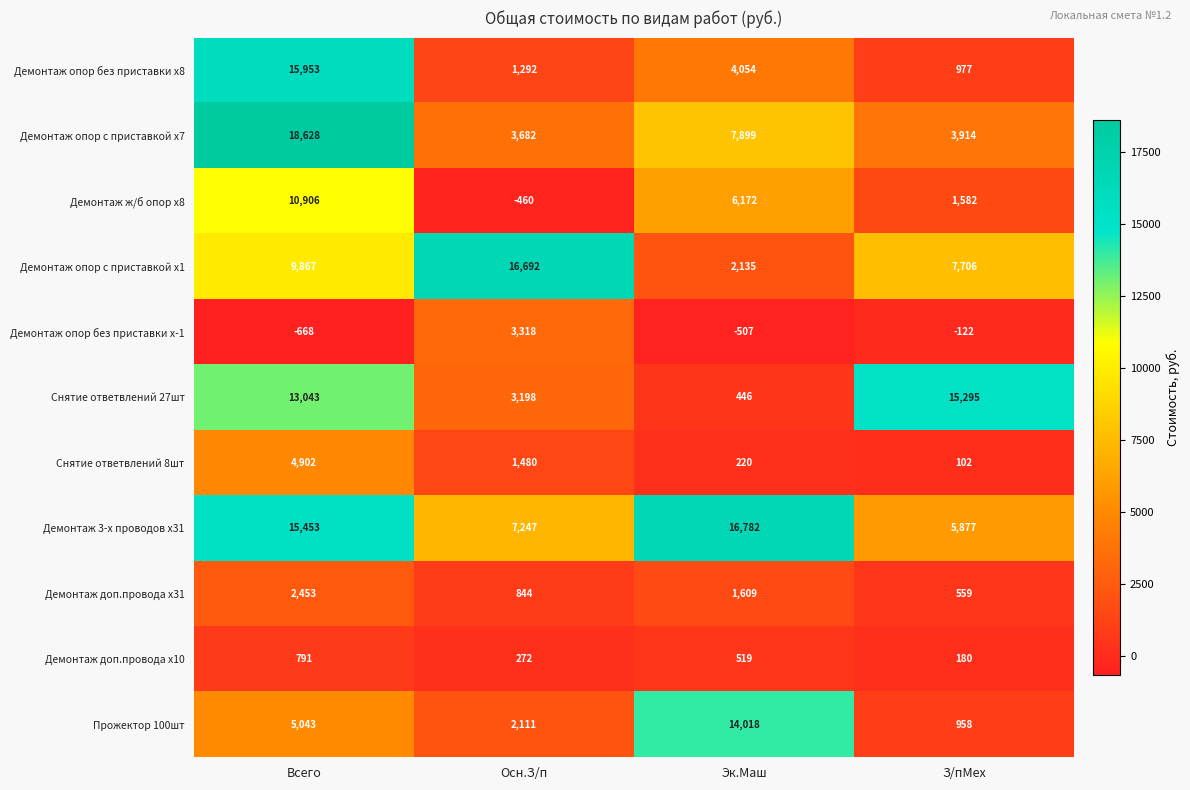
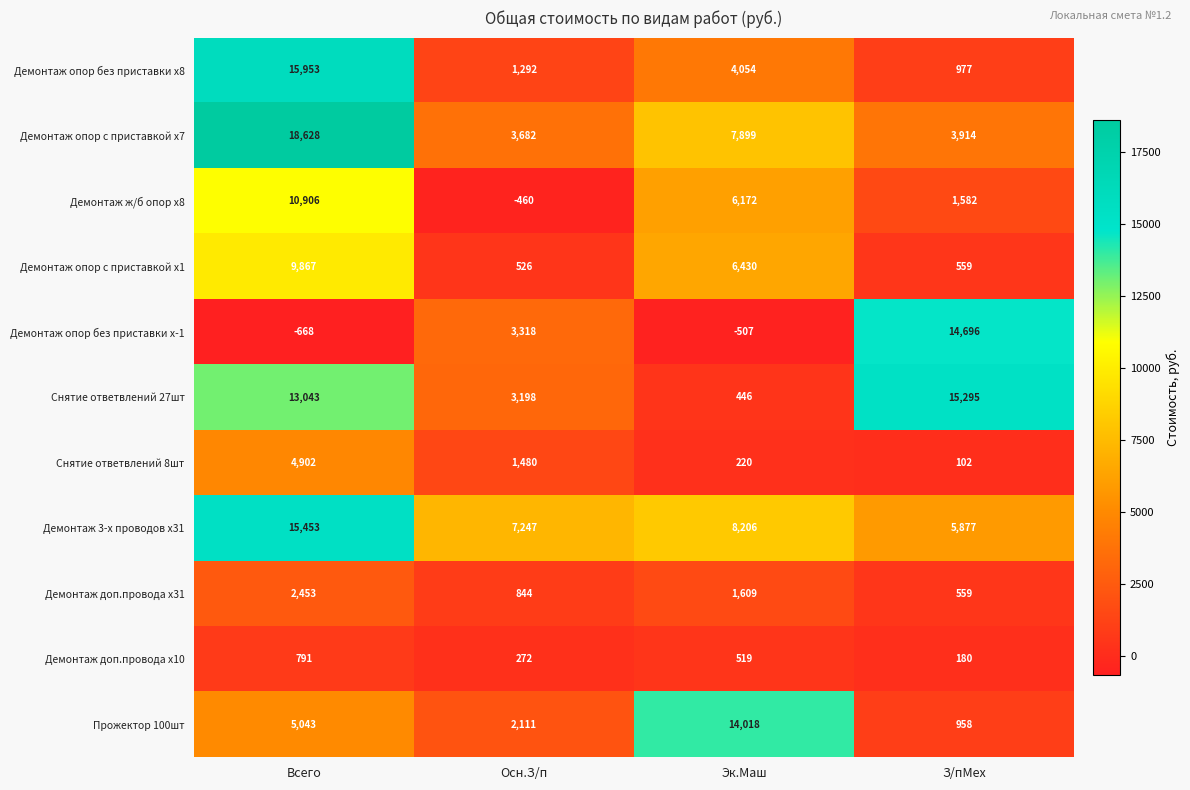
  {
    "Демонтаж опор без приставки x8": {
      "Всего": "15,953",
      "Осн.З/п": "1,292",
      "Эк.Маш": "4,054",
      "З/пМех": "977"
    },
    "Демонтаж опор с приставкой x7": {
      "Всего": "18,628",
      "Осн.З/п": "3,682",
      "Эк.Маш": "7,899",
      "З/пМех": "3,914"
    },
    "Демонтаж ж/б опор x8": {
      "Всего": "10,906",
      "Осн.З/п": "-460",
      "Эк.Маш": "6,172",
      "З/пМех": "1,582"
    },
    "Демонтаж опор с приставкой x1": {
      "Всего": "9,867",
-     "Осн.З/п": "16,692",
-     "Эк.Маш": "2,135",
-     "З/пМех": "7,706"
+     "Осн.З/п": "526",
+     "Эк.Маш": "6,430",
+     "З/пМех": "559"
    },
    "Демонтаж опор без приставки x-1": {
      "Всего": "-668",
      "Осн.З/п": "3,318",
      "Эк.Маш": "-507",
-     "З/пМех": "-122"
+     "З/пМех": "14,696"
    },
    "Снятие ответвлений 27шт": {
      "Всего": "13,043",
      "Осн.З/п": "3,198",
      "Эк.Маш": "446",
      "З/пМех": "15,295"
    },
    "Снятие ответвлений 8шт": {
      "Всего": "4,902",
      "Осн.З/п": "1,480",
      "Эк.Маш": "220",
      "З/пМех": "102"
    },
    "Демонтаж 3-х проводов x31": {
      "Всего": "15,453",
      "Осн.З/п": "7,247",
-     "Эк.Маш": "16,782",
+     "Эк.Маш": "8,206",
      "З/пМех": "5,877"
    },
    "Демонтаж доп.провода x31": {
      "Всего": "2,453",
      "Осн.З/п": "844",
      "Эк.Маш": "1,609",
      "З/пМех": "559"
    },
    "Демонтаж доп.провода x10": {
      "Всего": "791",
      "Осн.З/п": "272",
      "Эк.Маш": "519",
      "З/пМех": "180"
    },
    "Прожектор 100шт": {
      "Всего": "5,043",
      "Осн.З/п": "2,111",
      "Эк.Маш": "14,018",
      "З/пМех": "958"
    }
  }
